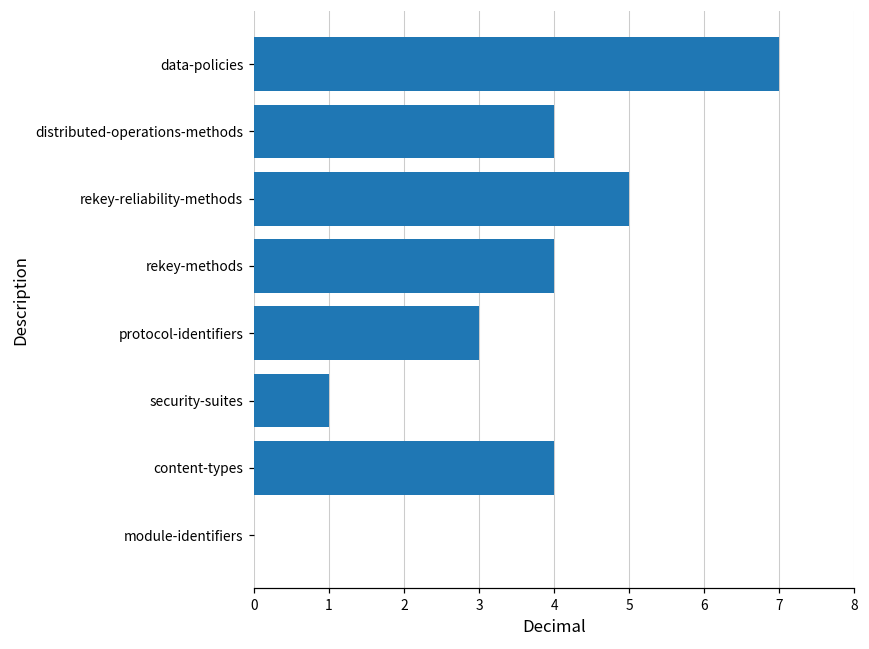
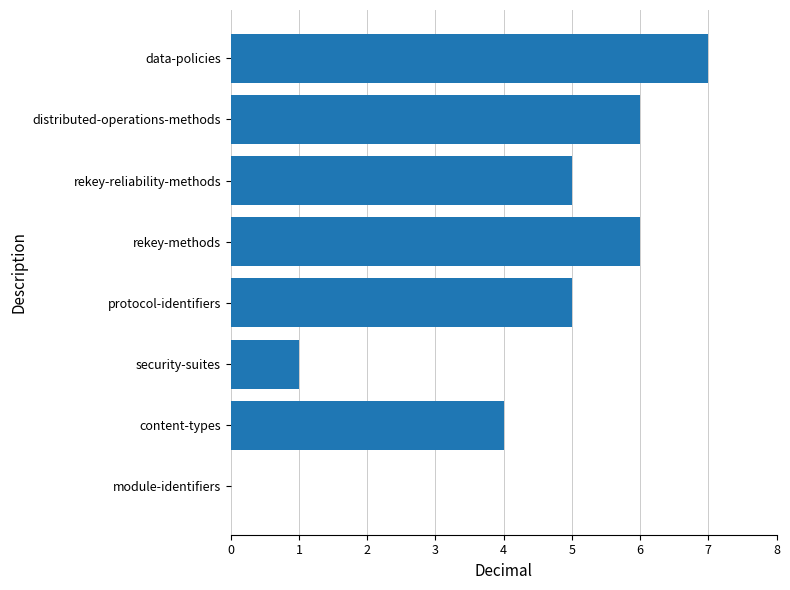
  {
    "data-policies": 7,
-   "distributed-operations-methods": 4,
+   "distributed-operations-methods": 6,
    "rekey-reliability-methods": 5,
-   "rekey-methods": 4,
-   "protocol-identifiers": 3,
+   "rekey-methods": 6,
+   "protocol-identifiers": 5,
    "security-suites": 1,
    "content-types": 4,
    "module-identifiers": 0
  }
